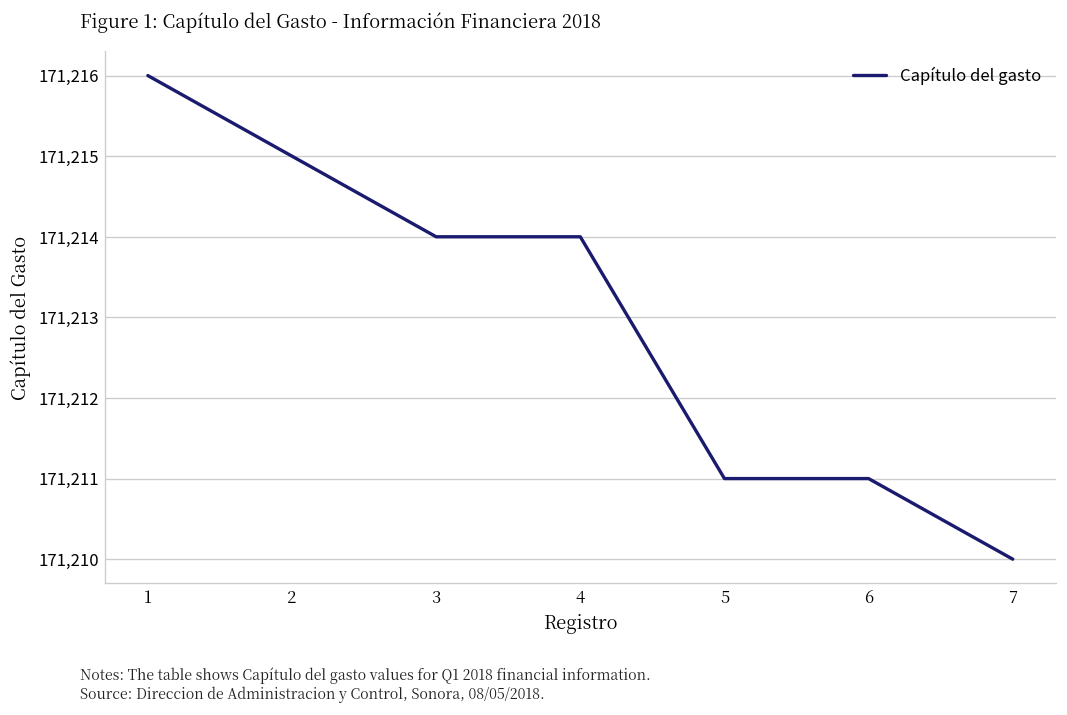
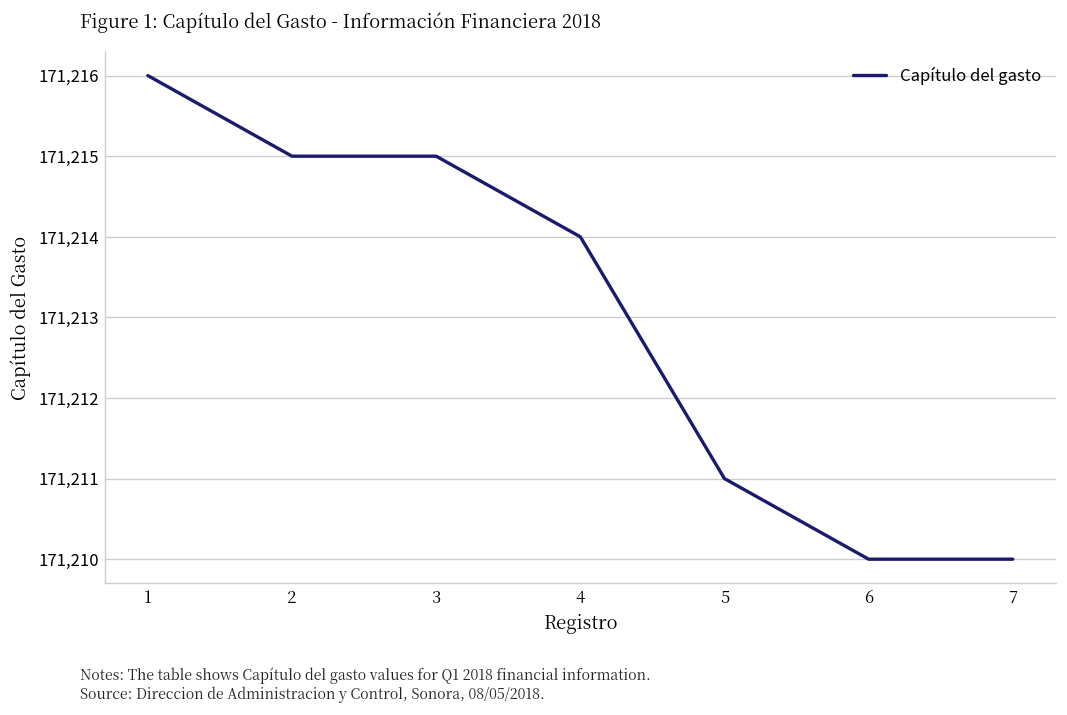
  {
    "1": "171,216",
    "2": "171,215",
-   "3": "171,214",
+   "3": "171,215",
    "4": "171,214",
    "5": "171,211",
-   "6": "171,211",
+   "6": "171,210",
    "7": "171,210"
  }
